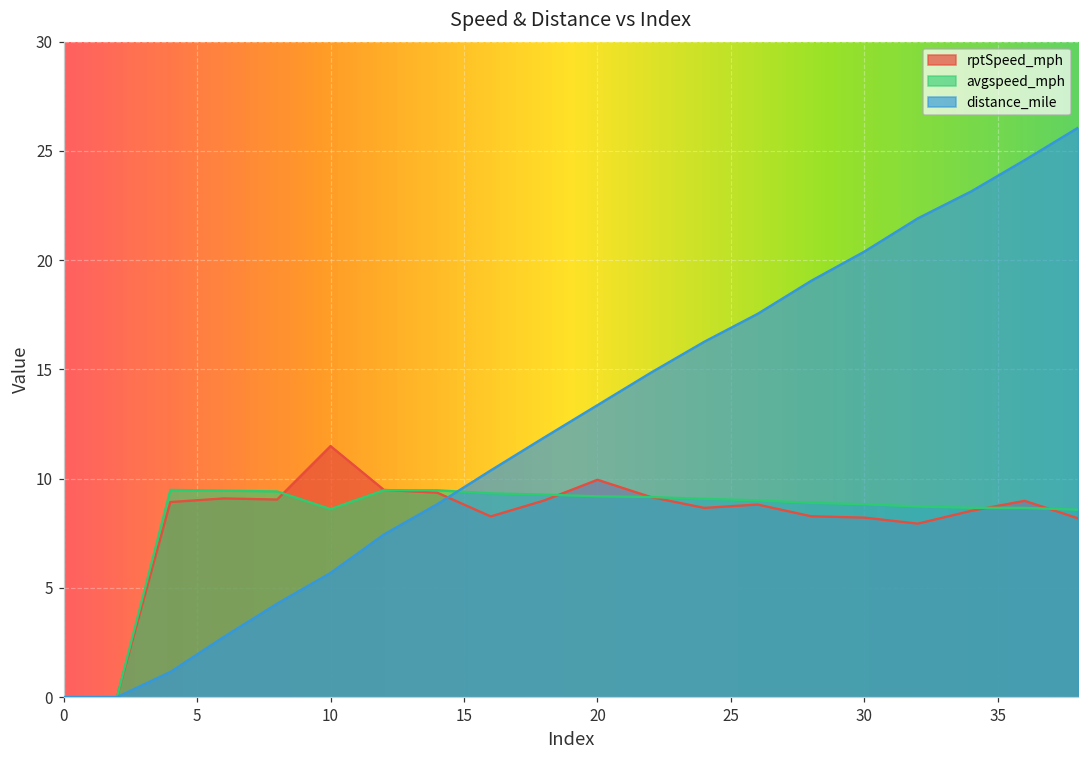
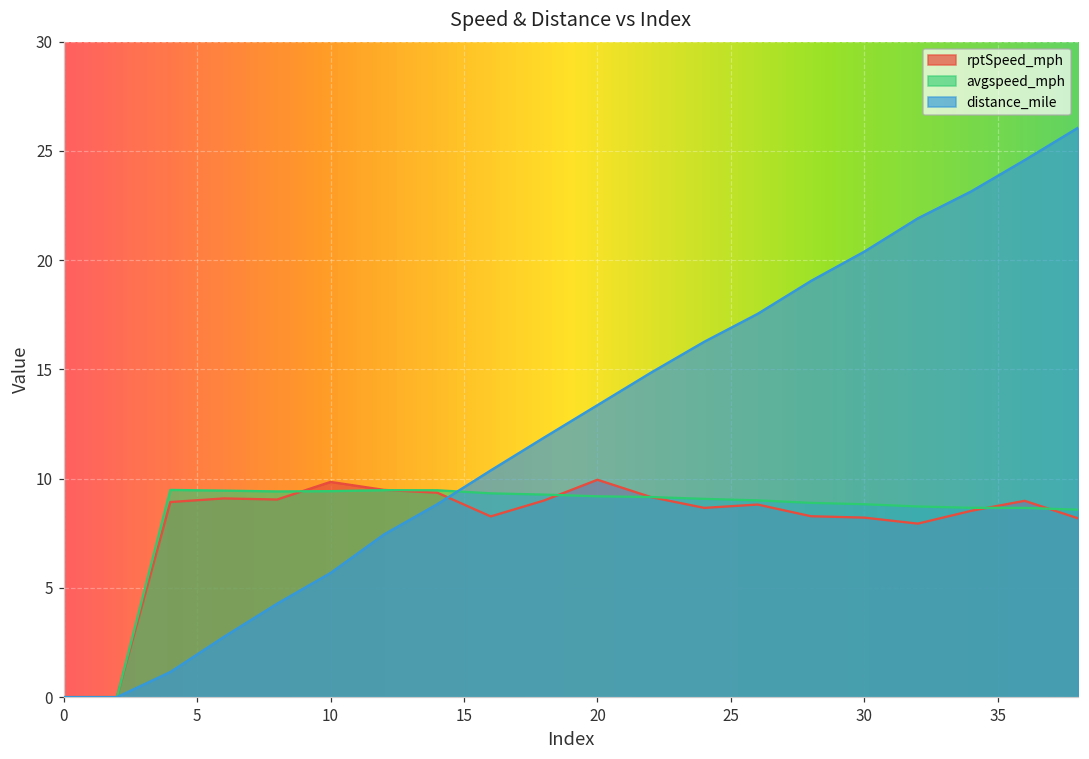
  {
    "rptSpeed_mph": {
-     "10": 11.5,
+     "10": 9.8,
      "20": 9.9,
      "30": 8.2
    },
    "avgspeed_mph": {
-     "10": 8.6,
+     "10": 9.4,
      "20": 9.2,
      "30": 8.8
    },
    "distance_mile": {
      "10": 5.7,
      "20": 13.4,
      "30": 20.4
    }
  }
